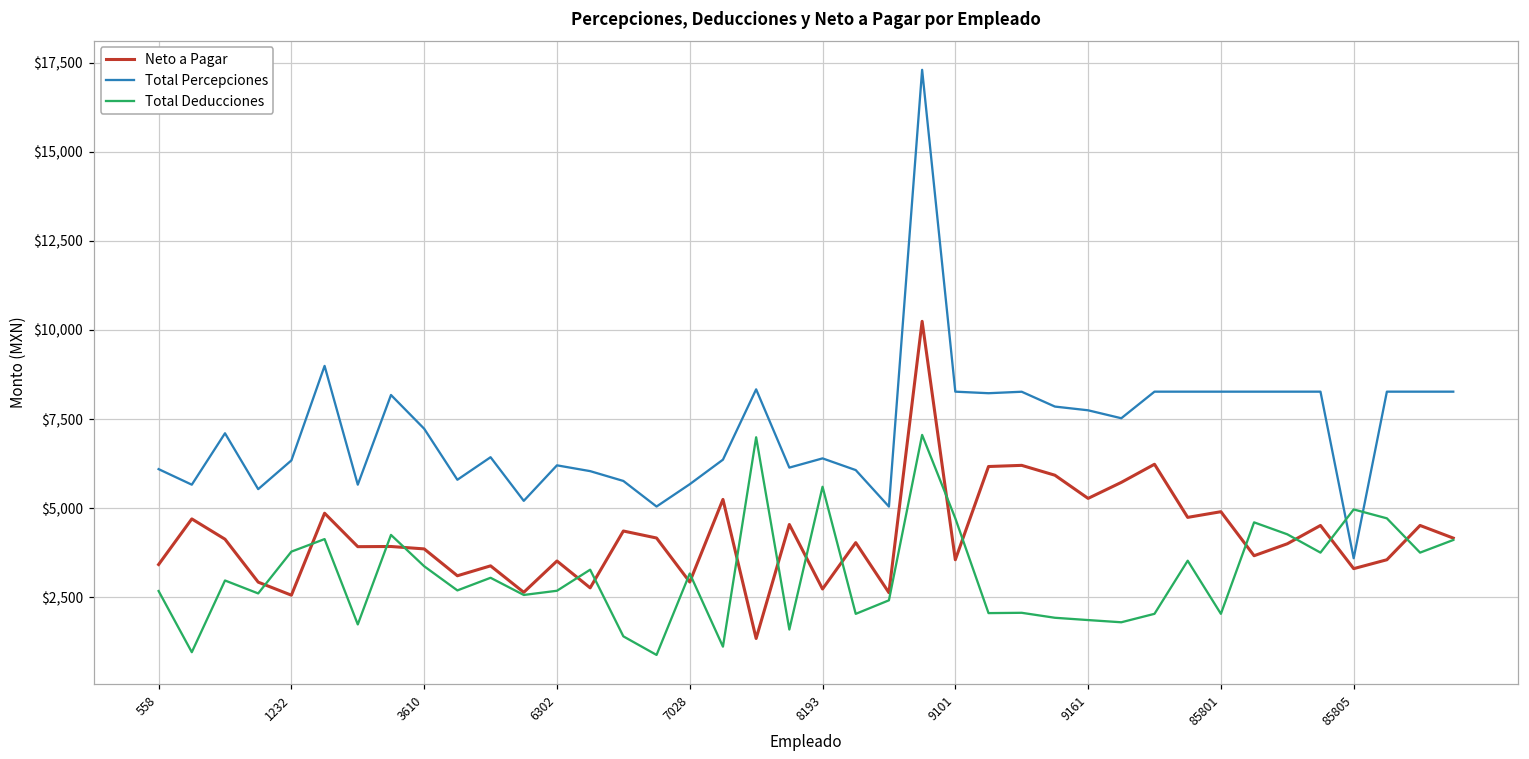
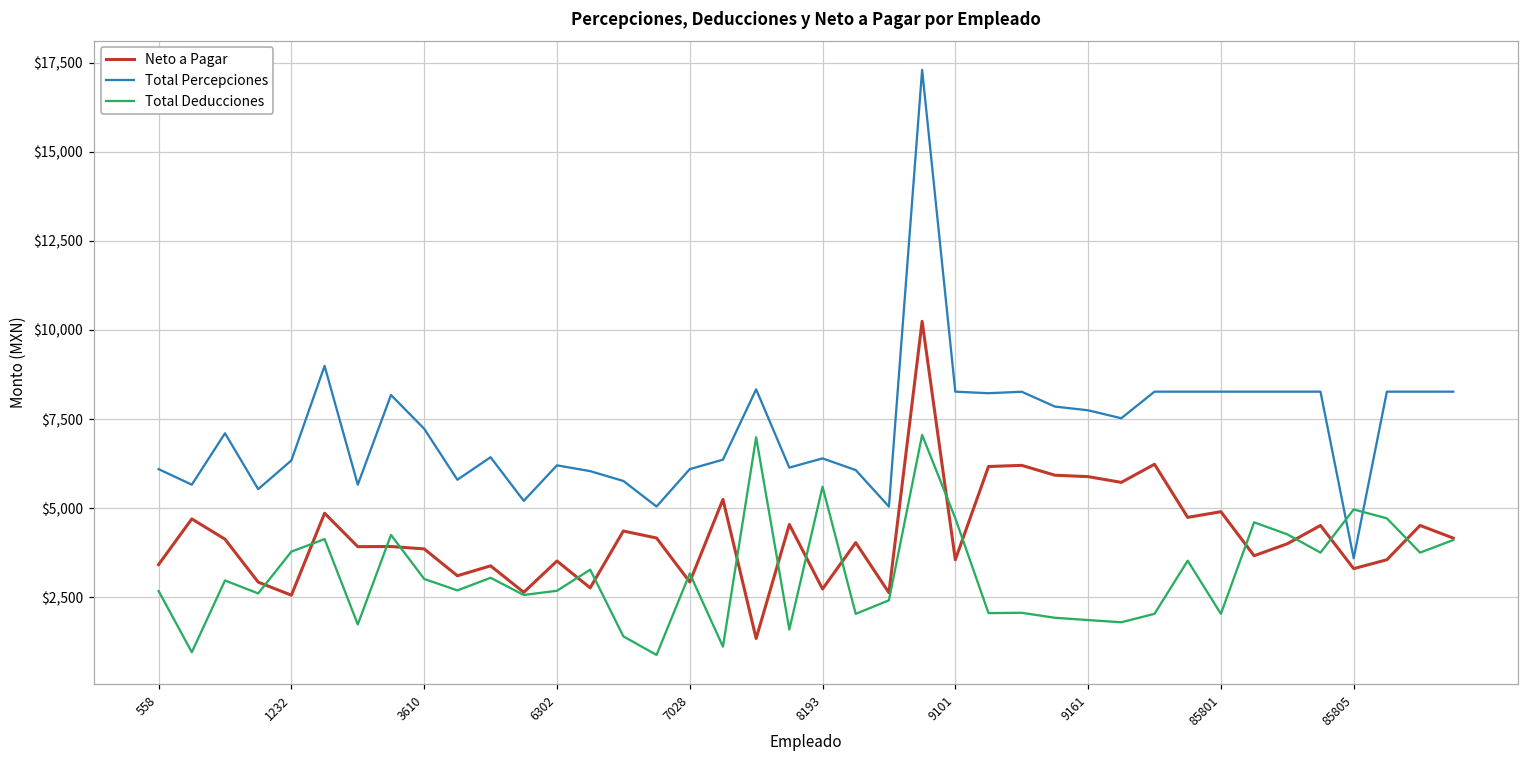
  {
    "Neto a Pagar": {
      "558": "$3,400",
      "1232": "$2,600",
      "3610": "$3,900",
      "6302": "$3,500",
      "7028": "$2,900",
      "8193": "$2,700",
      "9101": "$3,600",
-     "9161": "$5,300",
+     "9161": "$5,900",
      "85801": "$4,900",
      "85805": "$3,300"
    },
    "Total Percepciones": {
      "558": "$6,100",
      "1232": "$6,300",
      "3610": "$7,200",
      "6302": "$6,200",
-     "7028": "$5,700",
+     "7028": "$6,100",
      "8193": "$6,400",
      "9101": "$8,300",
      "9161": "$7,700",
      "85801": "$8,300",
      "85805": "$3,600"
    },
    "Total Deducciones": {
      "558": "$2,700",
      "1232": "$3,800",
-     "3610": "$3,400",
+     "3610": "$3,000",
      "6302": "$2,700",
      "7028": "$3,200",
      "8193": "$5,600",
      "9101": "$4,700",
      "9161": "$1,900",
      "85801": "$2,000",
      "85805": "$5,000"
    }
  }
